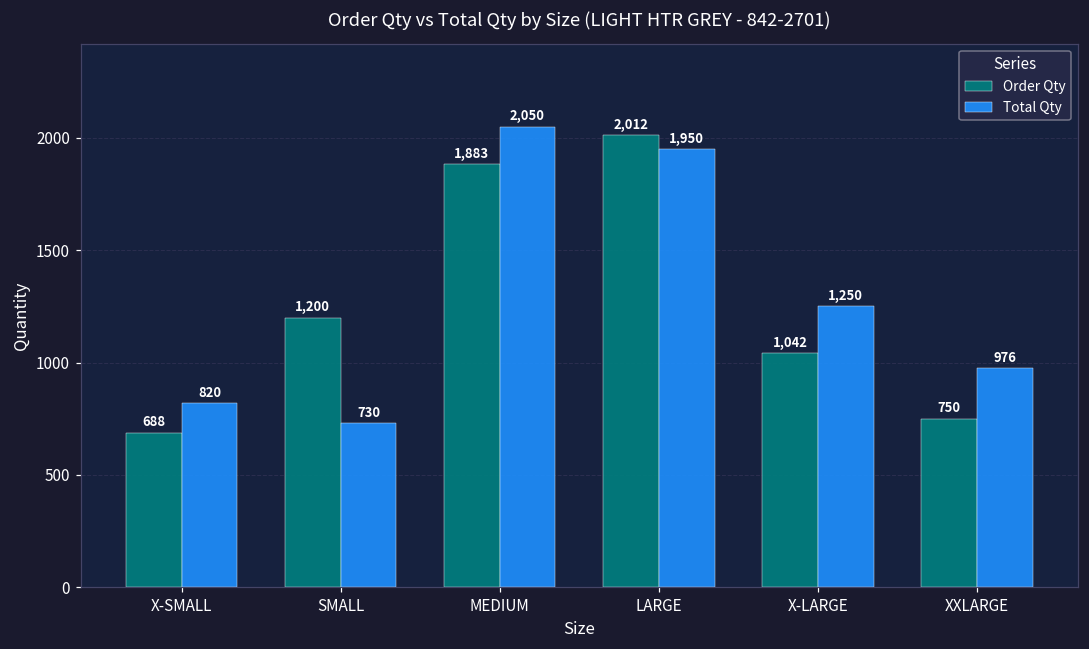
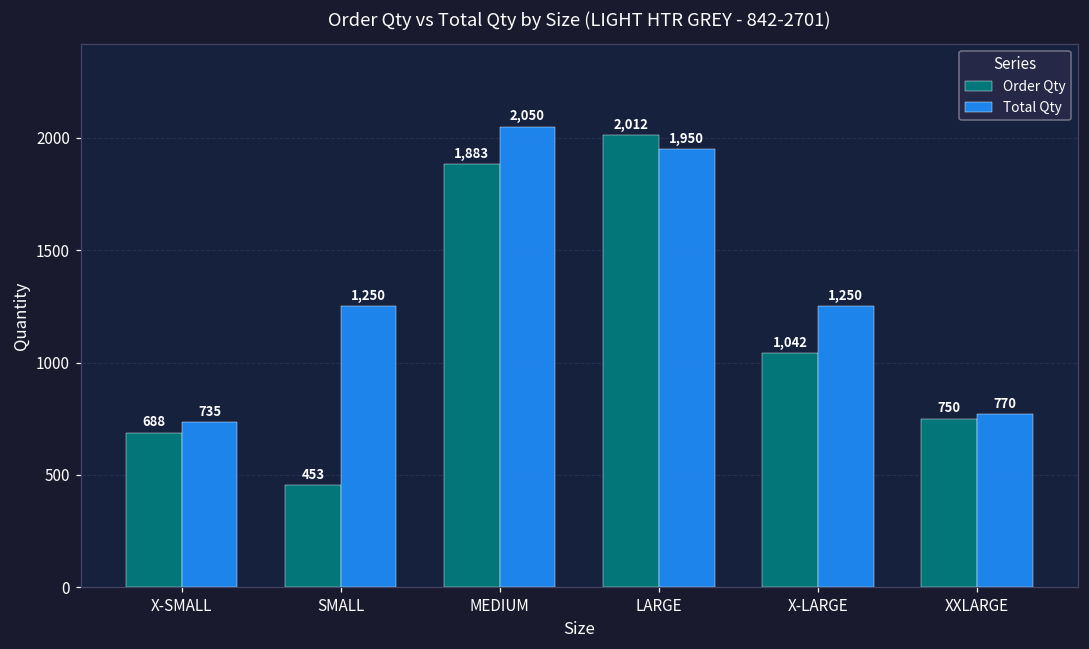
  {
    "Order Qty": {
      "X-SMALL": "688",
-     "SMALL": "1,200",
+     "SMALL": "453",
      "MEDIUM": "1,883",
      "LARGE": "2,012",
      "X-LARGE": "1,042",
      "XXLARGE": "750"
    },
    "Total Qty": {
-     "X-SMALL": "820",
-     "SMALL": "730",
+     "X-SMALL": "735",
+     "SMALL": "1,250",
      "MEDIUM": "2,050",
      "LARGE": "1,950",
      "X-LARGE": "1,250",
-     "XXLARGE": "976"
+     "XXLARGE": "770"
    }
  }
